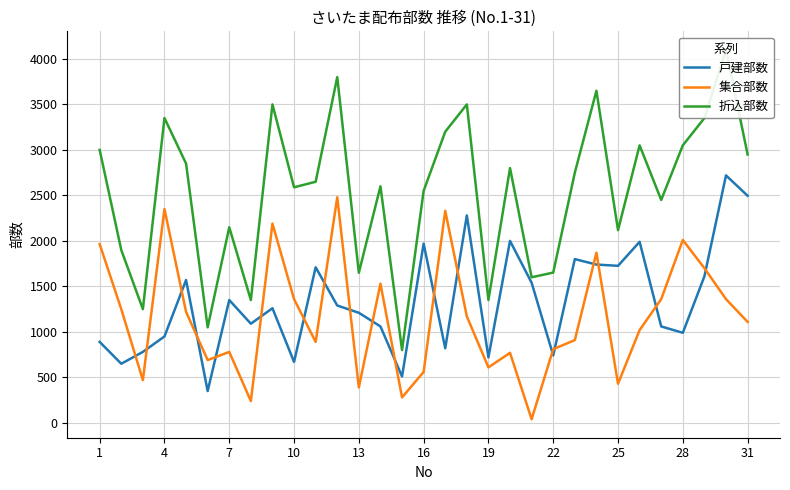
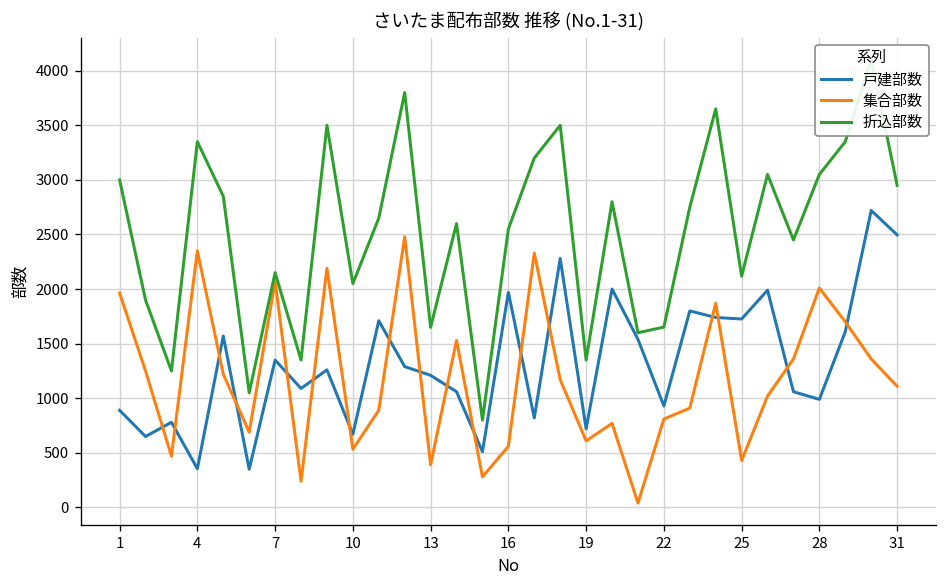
  {
    "戸建部数": {
      "1": 900,
-     "4": 1000,
+     "4": 400,
      "7": 1400,
      "10": 700,
      "13": 1200,
      "16": 2000,
      "19": 700,
-     "22": 700,
+     "22": 900,
      "25": 1700,
      "28": 1000,
      "31": 2500
    },
    "集合部数": {
      "1": 2000,
      "4": 2400,
-     "7": 800,
-     "10": 1400,
+     "7": 2100,
+     "10": 500,
      "13": 400,
      "16": 600,
      "19": 600,
      "22": 800,
      "25": 400,
      "28": 2000,
      "31": 1100
    },
    "折込部数": {
      "1": 3000,
      "4": 3400,
      "7": 2200,
-     "10": 2600,
+     "10": 2100,
      "13": 1700,
      "16": 2600,
      "19": 1400,
      "22": 1700,
      "25": 2100,
      "28": 3100,
      "31": 3000
    }
  }
